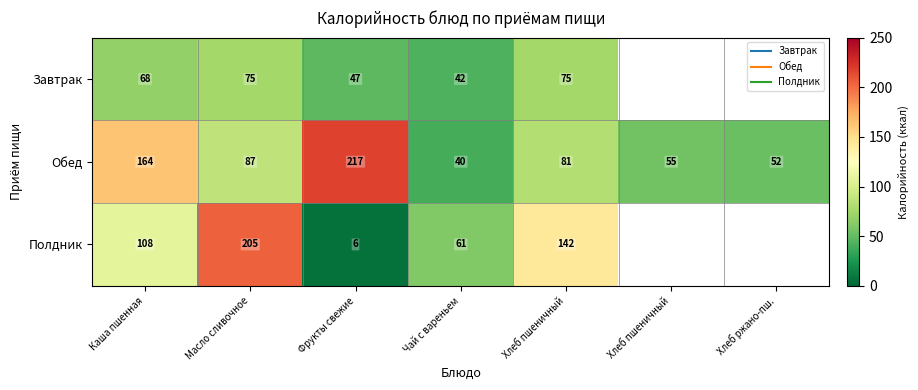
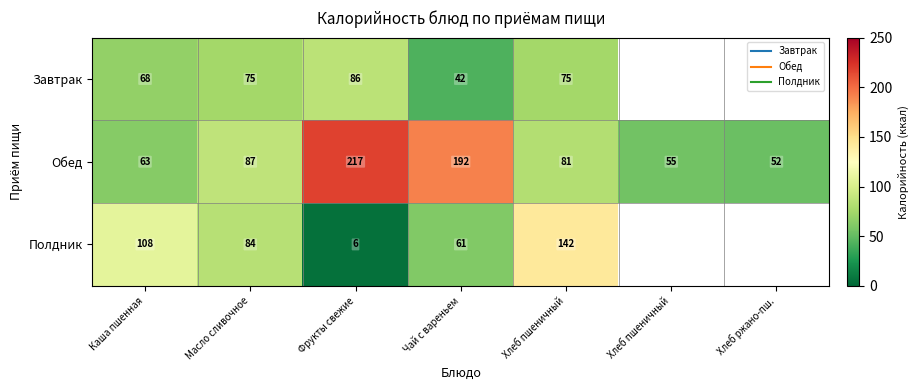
  {
    "Завтрак": {
-     "Фрукты свежие": 47
+     "Фрукты свежие": 86
    },
    "Обед": {
-     "Каша пшенная": 164,
-     "Чай с вареньем": 40
+     "Каша пшенная": 63,
+     "Чай с вареньем": 192
    },
    "Полдник": {
-     "Масло сливочное": 205
+     "Масло сливочное": 84
    }
  }
